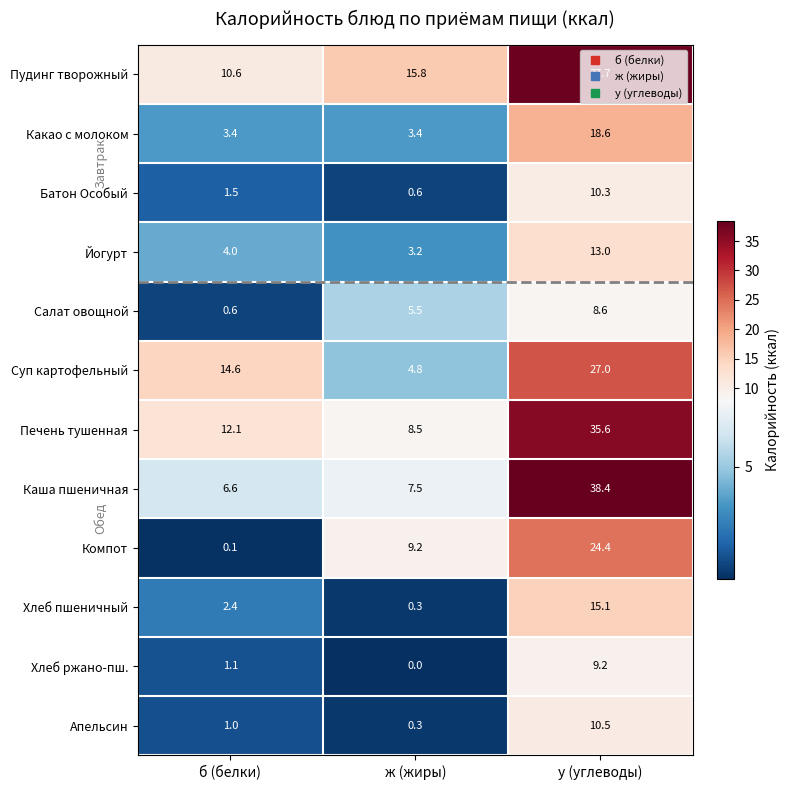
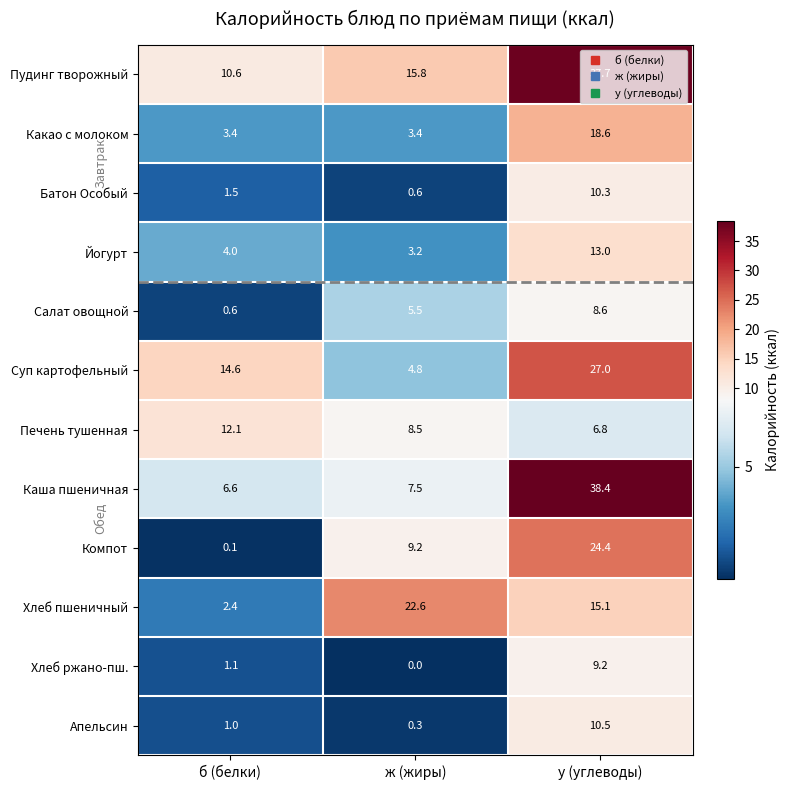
  {
    "Пудинг творожный": {
      "б (белки)": 10.6,
      "ж (жиры)": 15.8
    },
    "Какао с молоком": {
      "б (белки)": 3.4,
      "ж (жиры)": 3.4,
      "у (углеводы)": 18.6
    },
    "Батон Особый": {
      "б (белки)": 1.5,
      "ж (жиры)": 0.6,
      "у (углеводы)": 10.3
    },
    "Йогурт": {
      "б (белки)": 4.0,
      "ж (жиры)": 3.2,
      "у (углеводы)": 13.0
    },
    "Салат овощной": {
      "б (белки)": 0.6,
      "ж (жиры)": 5.5,
      "у (углеводы)": 8.6
    },
    "Суп картофельный": {
      "б (белки)": 14.6,
      "ж (жиры)": 4.8,
      "у (углеводы)": 27.0
    },
    "Печень тушенная": {
      "б (белки)": 12.1,
      "ж (жиры)": 8.5,
-     "у (углеводы)": 35.6
+     "у (углеводы)": 6.8
    },
    "Каша пшеничная": {
      "б (белки)": 6.6,
      "ж (жиры)": 7.5,
      "у (углеводы)": 38.4
    },
    "Компот": {
      "б (белки)": 0.1,
      "ж (жиры)": 9.2,
      "у (углеводы)": 24.4
    },
    "Хлеб пшеничный": {
      "б (белки)": 2.4,
-     "ж (жиры)": 0.3,
+     "ж (жиры)": 22.6,
      "у (углеводы)": 15.1
    },
    "Хлеб ржано-пш.": {
      "б (белки)": 1.1,
      "ж (жиры)": 0.0,
      "у (углеводы)": 9.2
    },
    "Апельсин": {
      "б (белки)": 1.0,
      "ж (жиры)": 0.3,
      "у (углеводы)": 10.5
    }
  }
